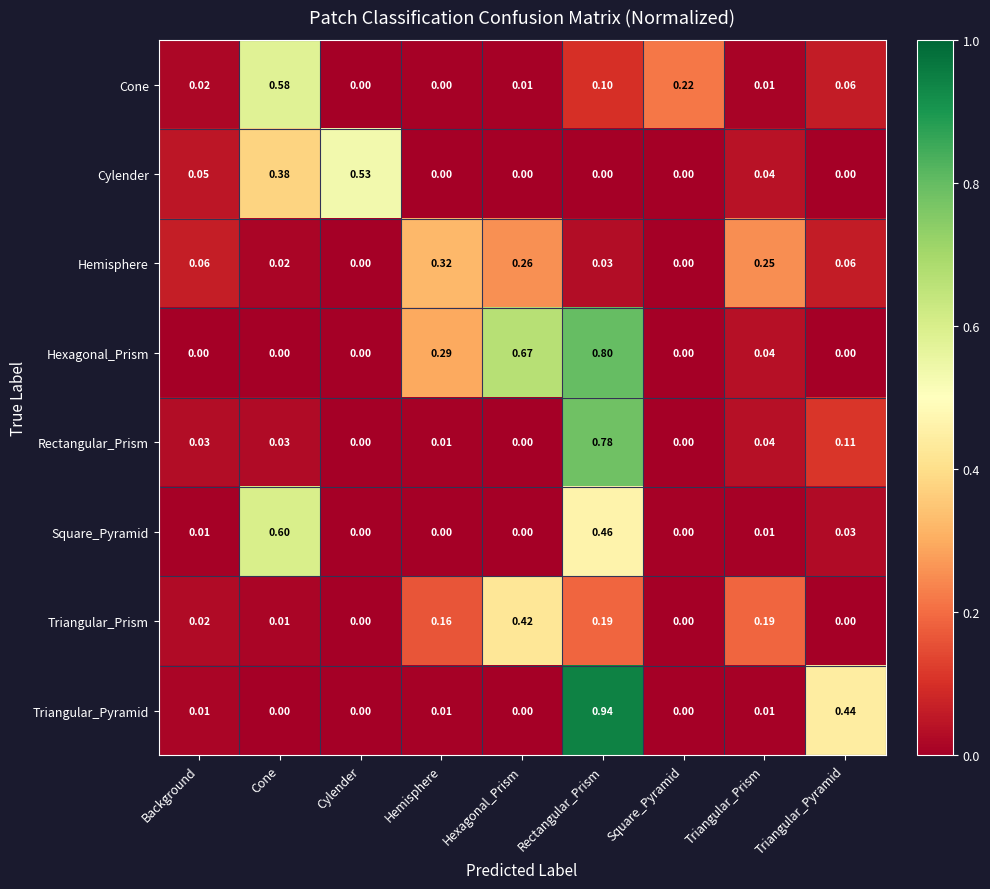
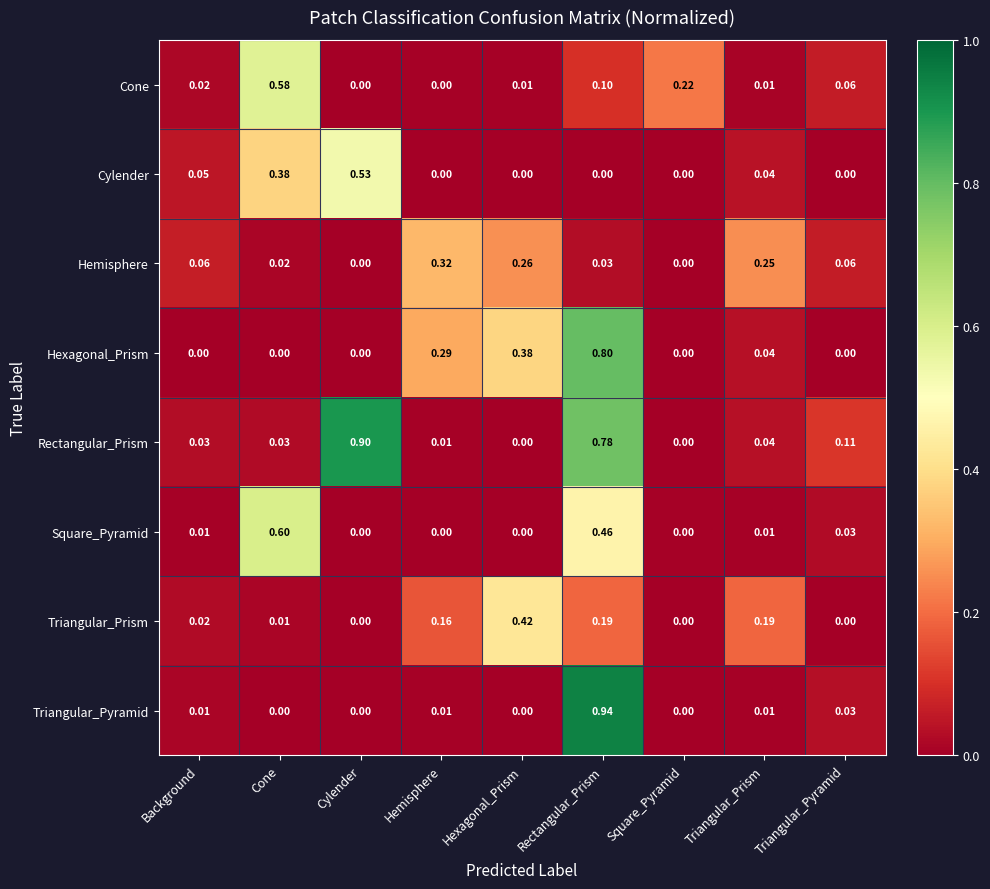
  {
    "Cone": {
      "Background": 0.02,
      "Cone": 0.58,
      "Cylender": 0.00,
      "Hemisphere": 0.00,
      "Hexagonal_Prism": 0.01,
      "Rectangular_Prism": 0.10,
      "Square_Pyramid": 0.22,
      "Triangular_Prism": 0.01,
      "Triangular_Pyramid": 0.06
    },
    "Cylender": {
      "Background": 0.05,
      "Cone": 0.38,
      "Cylender": 0.53,
      "Hemisphere": 0.00,
      "Hexagonal_Prism": 0.00,
      "Rectangular_Prism": 0.00,
      "Square_Pyramid": 0.00,
      "Triangular_Prism": 0.04,
      "Triangular_Pyramid": 0.00
    },
    "Hemisphere": {
      "Background": 0.06,
      "Cone": 0.02,
      "Cylender": 0.00,
      "Hemisphere": 0.32,
      "Hexagonal_Prism": 0.26,
      "Rectangular_Prism": 0.03,
      "Square_Pyramid": 0.00,
      "Triangular_Prism": 0.25,
      "Triangular_Pyramid": 0.06
    },
    "Hexagonal_Prism": {
      "Background": 0.00,
      "Cone": 0.00,
      "Cylender": 0.00,
      "Hemisphere": 0.29,
-     "Hexagonal_Prism": 0.67,
+     "Hexagonal_Prism": 0.38,
      "Rectangular_Prism": 0.80,
      "Square_Pyramid": 0.00,
      "Triangular_Prism": 0.04,
      "Triangular_Pyramid": 0.00
    },
    "Rectangular_Prism": {
      "Background": 0.03,
      "Cone": 0.03,
-     "Cylender": 0.00,
+     "Cylender": 0.90,
      "Hemisphere": 0.01,
      "Hexagonal_Prism": 0.00,
      "Rectangular_Prism": 0.78,
      "Square_Pyramid": 0.00,
      "Triangular_Prism": 0.04,
      "Triangular_Pyramid": 0.11
    },
    "Square_Pyramid": {
      "Background": 0.01,
      "Cone": 0.60,
      "Cylender": 0.00,
      "Hemisphere": 0.00,
      "Hexagonal_Prism": 0.00,
      "Rectangular_Prism": 0.46,
      "Square_Pyramid": 0.00,
      "Triangular_Prism": 0.01,
      "Triangular_Pyramid": 0.03
    },
    "Triangular_Prism": {
      "Background": 0.02,
      "Cone": 0.01,
      "Cylender": 0.00,
      "Hemisphere": 0.16,
      "Hexagonal_Prism": 0.42,
      "Rectangular_Prism": 0.19,
      "Square_Pyramid": 0.00,
      "Triangular_Prism": 0.19,
      "Triangular_Pyramid": 0.00
    },
    "Triangular_Pyramid": {
      "Background": 0.01,
      "Cone": 0.00,
      "Cylender": 0.00,
      "Hemisphere": 0.01,
      "Hexagonal_Prism": 0.00,
      "Rectangular_Prism": 0.94,
      "Square_Pyramid": 0.00,
      "Triangular_Prism": 0.01,
-     "Triangular_Pyramid": 0.44
+     "Triangular_Pyramid": 0.03
    }
  }
